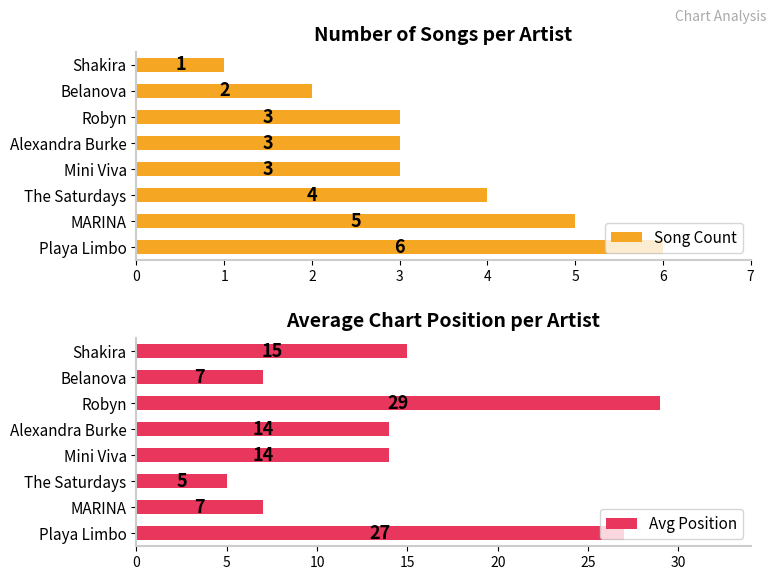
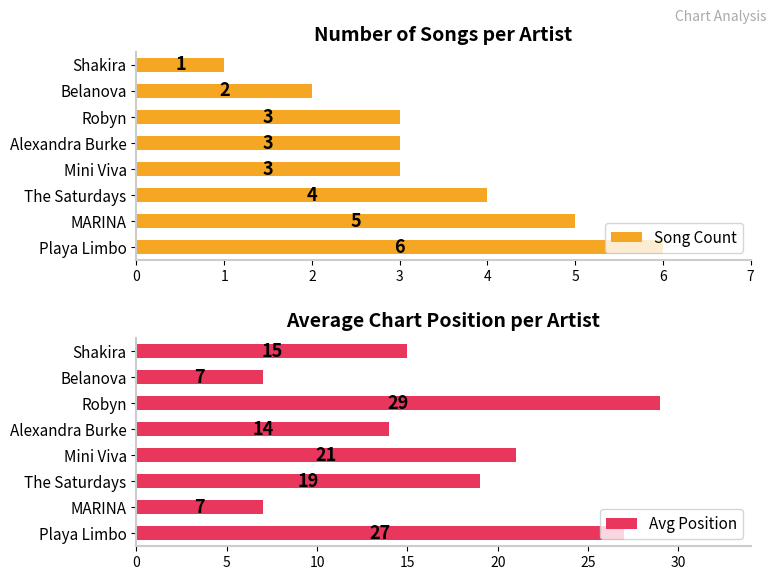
  {
    "Number of Songs per Artist": {
      "Shakira": 1,
      "Belanova": 2,
      "Robyn": 3,
      "Alexandra Burke": 3,
      "Mini Viva": 3,
      "The Saturdays": 4,
      "MARINA": 5
    },
    "Average Chart Position per Artist": {
      "Shakira": 15,
      "Belanova": 7,
      "Robyn": 29,
      "Alexandra Burke": 14,
-     "Mini Viva": 14,
-     "The Saturdays": 5,
+     "Mini Viva": 21,
+     "The Saturdays": 19,
      "MARINA": 7
    }
  }
